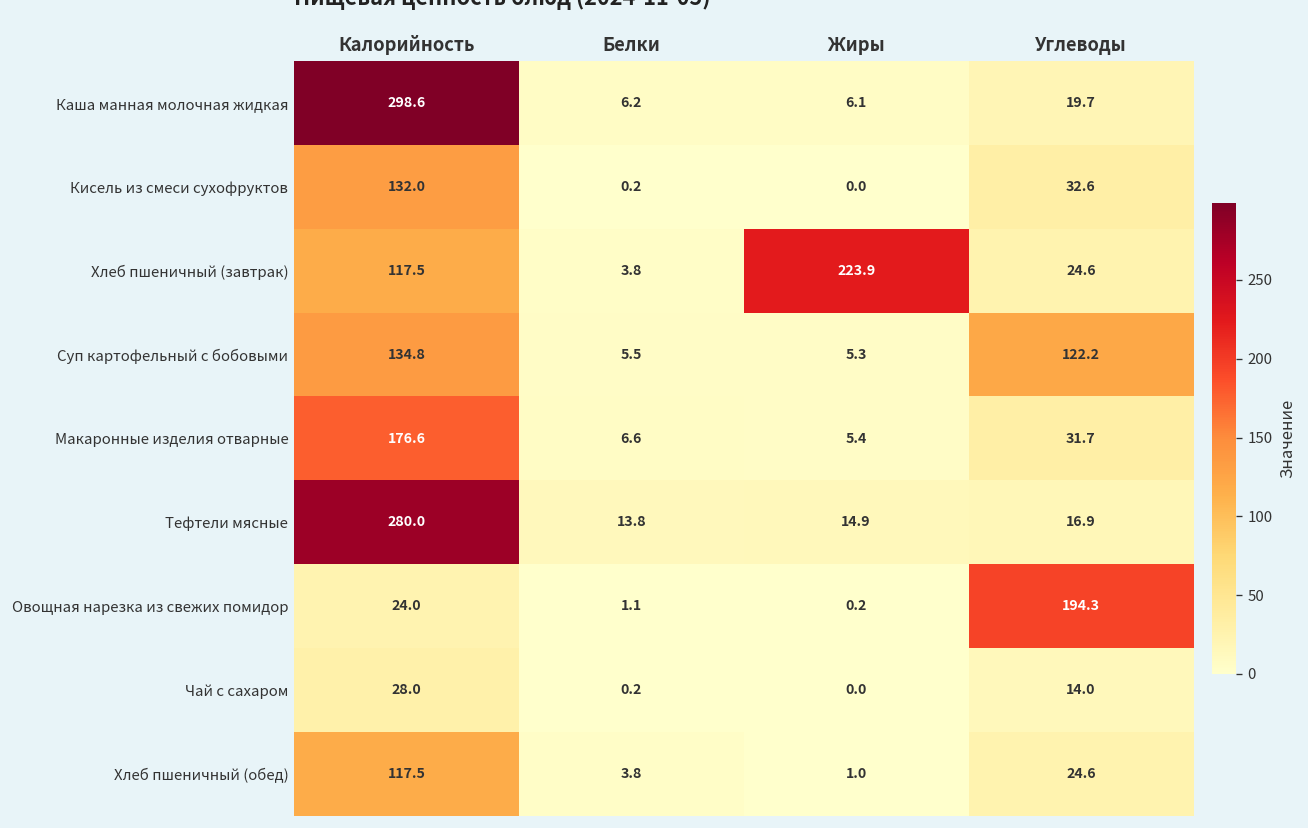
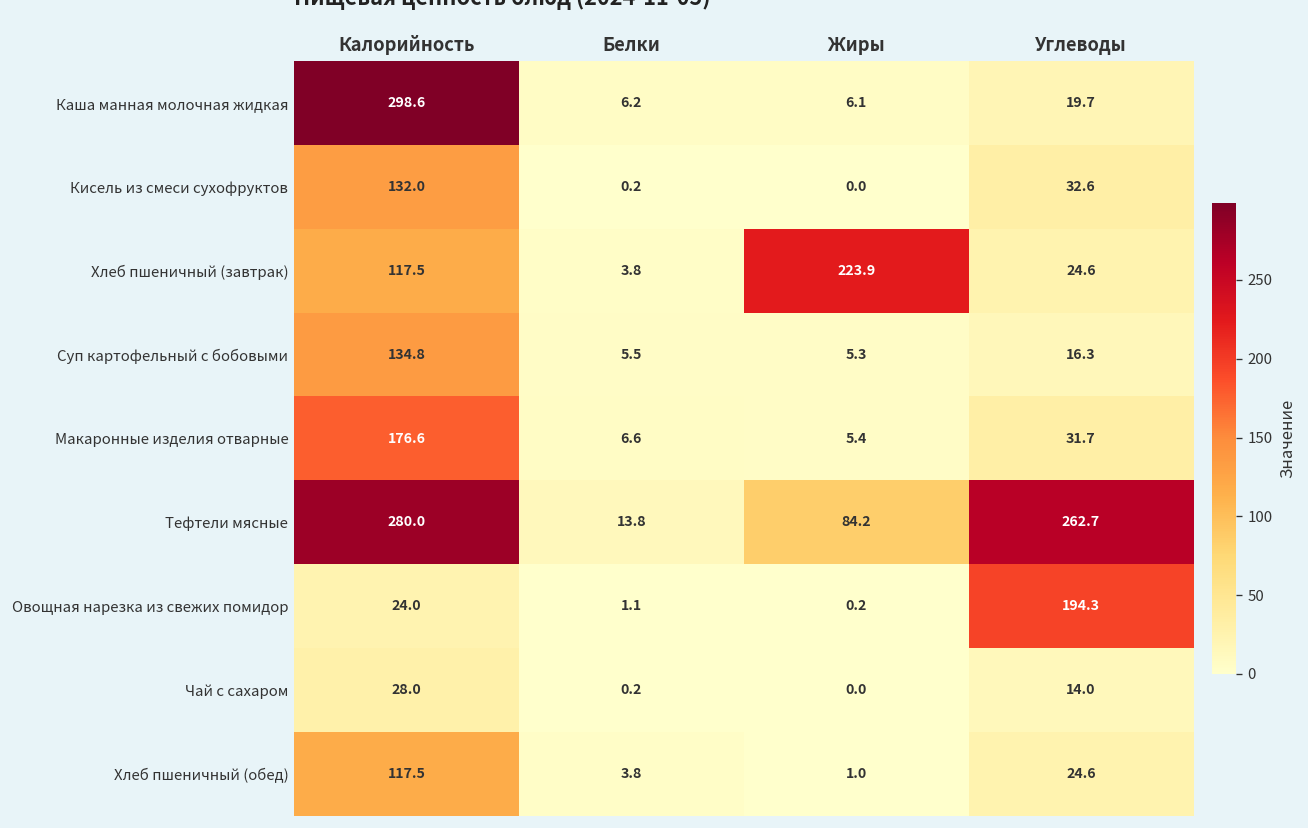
  {
    "Каша манная молочная жидкая": {
      "Калорийность": 298.6,
      "Белки": 6.2,
      "Жиры": 6.1,
      "Углеводы": 19.7
    },
    "Кисель из смеси сухофруктов": {
      "Калорийность": 132.0,
      "Белки": 0.2,
      "Жиры": 0.0,
      "Углеводы": 32.6
    },
    "Хлеб пшеничный (завтрак)": {
      "Калорийность": 117.5,
      "Белки": 3.8,
      "Жиры": 223.9,
      "Углеводы": 24.6
    },
    "Суп картофельный с бобовыми": {
      "Калорийность": 134.8,
      "Белки": 5.5,
      "Жиры": 5.3,
-     "Углеводы": 122.2
+     "Углеводы": 16.3
    },
    "Макаронные изделия отварные": {
      "Калорийность": 176.6,
      "Белки": 6.6,
      "Жиры": 5.4,
      "Углеводы": 31.7
    },
    "Тефтели мясные": {
      "Калорийность": 280.0,
      "Белки": 13.8,
-     "Жиры": 14.9,
-     "Углеводы": 16.9
+     "Жиры": 84.2,
+     "Углеводы": 262.7
    },
    "Овощная нарезка из свежих помидор": {
      "Калорийность": 24.0,
      "Белки": 1.1,
      "Жиры": 0.2,
      "Углеводы": 194.3
    },
    "Чай с сахаром": {
      "Калорийность": 28.0,
      "Белки": 0.2,
      "Жиры": 0.0,
      "Углеводы": 14.0
    },
    "Хлеб пшеничный (обед)": {
      "Калорийность": 117.5,
      "Белки": 3.8,
      "Жиры": 1.0,
      "Углеводы": 24.6
    }
  }
